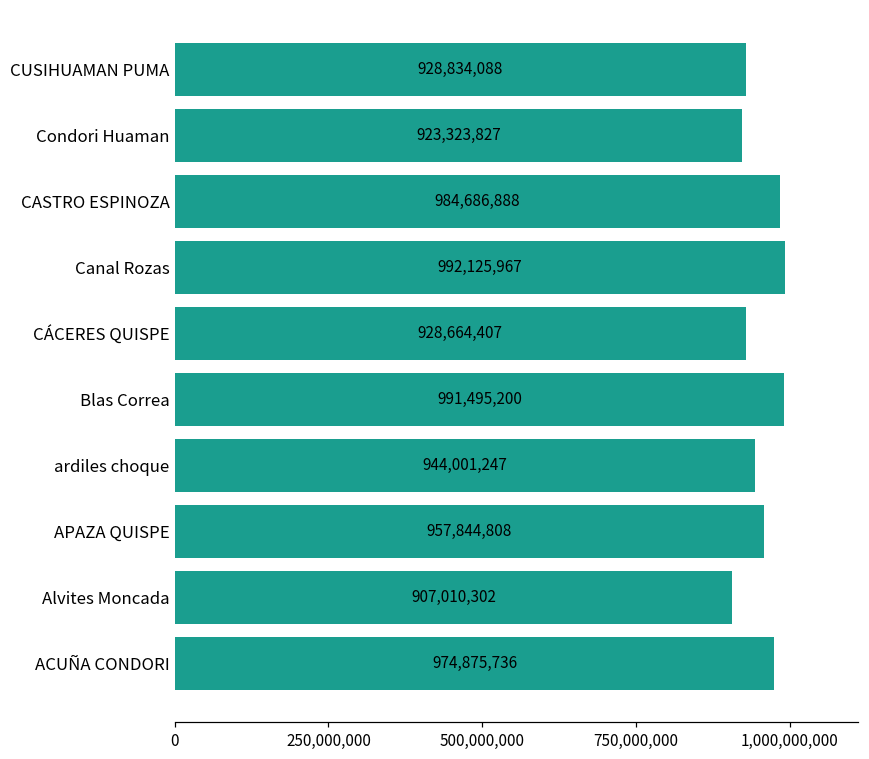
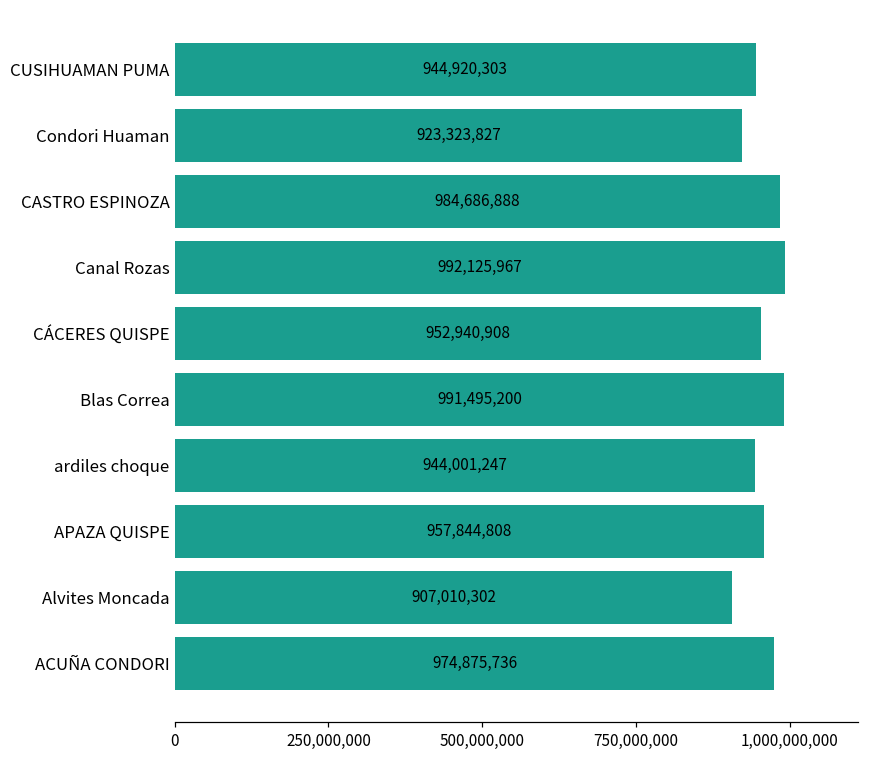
  {
-   "CUSIHUAMAN PUMA": "928,834,088",
+   "CUSIHUAMAN PUMA": "944,920,303",
    "Condori Huaman": "923,323,827",
    "CASTRO ESPINOZA": "984,686,888",
    "Canal Rozas": "992,125,967",
-   "CÁCERES QUISPE": "928,664,407",
+   "CÁCERES QUISPE": "952,940,908",
    "Blas Correa": "991,495,200",
    "ardiles choque": "944,001,247",
    "APAZA QUISPE": "957,844,808",
    "Alvites Moncada": "907,010,302",
    "ACUÑA CONDORI": "974,875,736"
  }
